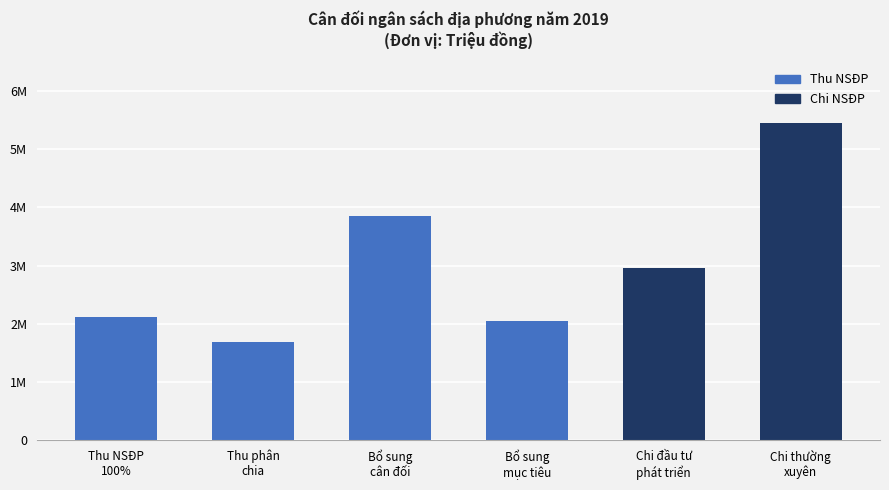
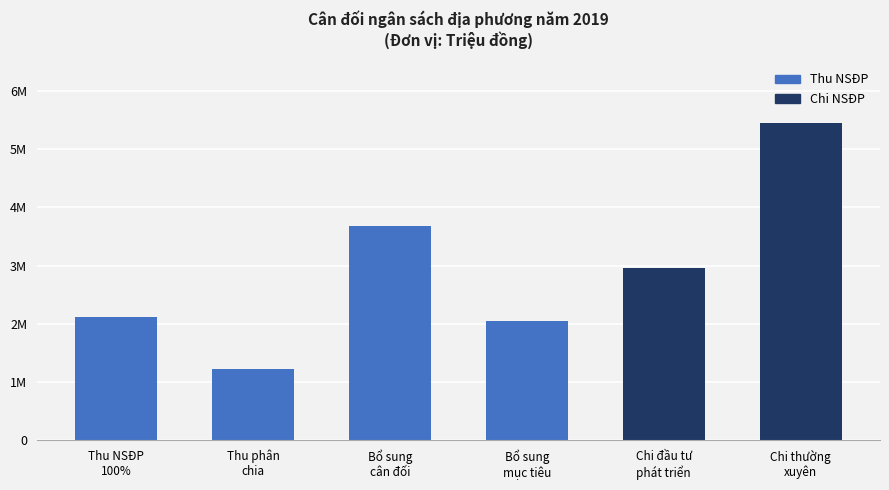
  {
    "Thu NSĐP 100%": 2100000,
-   "Thu phân chia": 1700000,
-   "Bổ sung cân đối": 3900000,
+   "Thu phân chia": 1200000,
+   "Bổ sung cân đối": 3700000,
    "Bổ sung mục tiêu": 2100000,
    "Chi đầu tư phát triển": 3000000,
    "Chi thường xuyên": 5500000
  }
